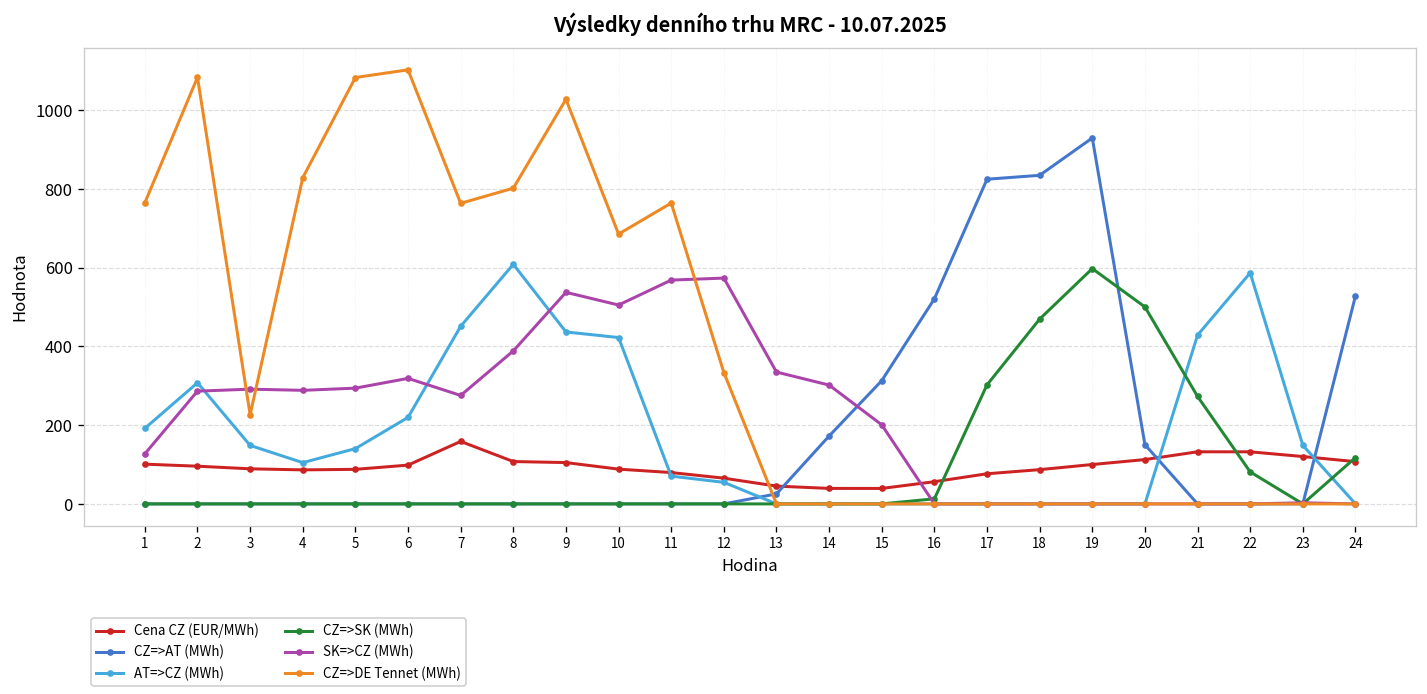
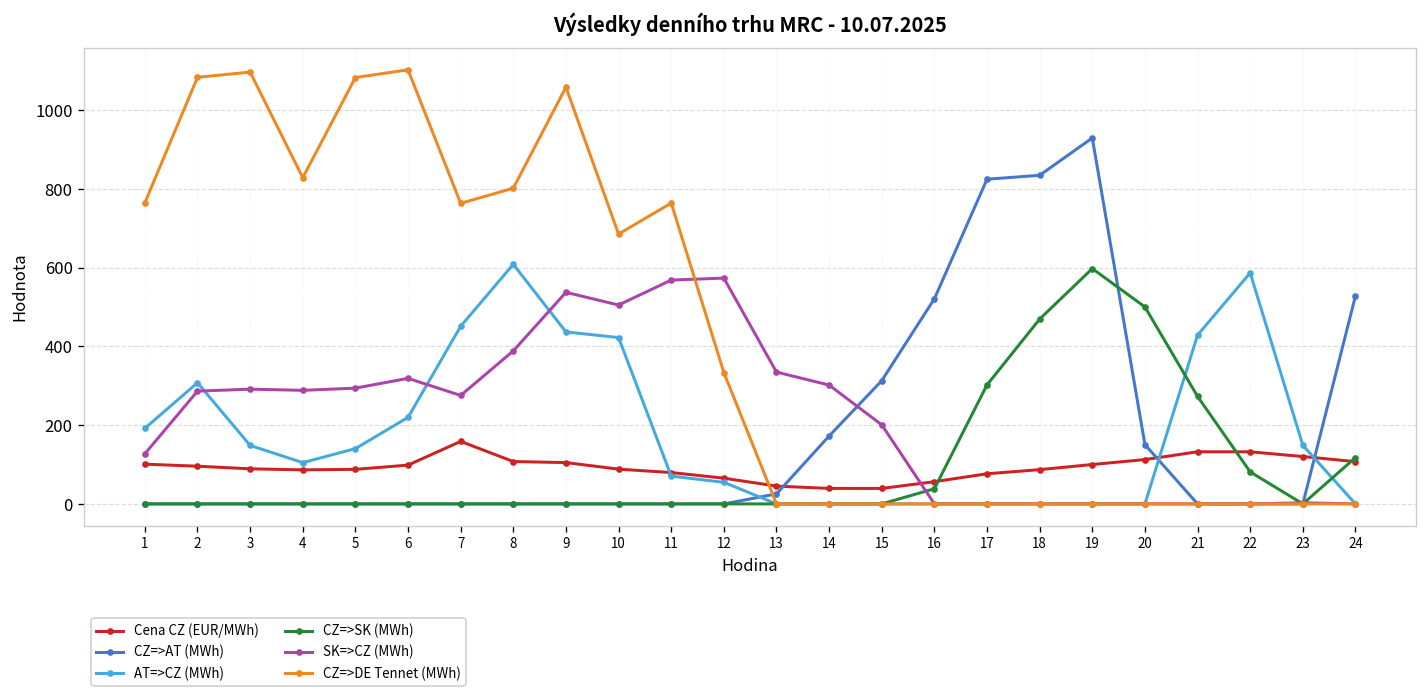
  {
    "Cena CZ (EUR/MWh)": {
      "1": 100,
      "2": 100,
      "3": 90,
      "4": 90,
      "5": 90,
      "6": 100,
      "7": 160,
      "8": 110,
      "9": 100,
      "10": 90,
      "11": 80,
      "12": 70,
      "13": 50,
      "14": 40,
      "15": 40,
      "16": 60,
      "17": 80,
      "18": 90,
      "19": 100,
      "20": 110,
      "21": 130,
      "22": 130,
      "23": 120,
      "24": 110
    },
    "CZ=>SK (MWh)": {
-     "16": 10,
+     "16": 40,
      "17": 300,
      "18": 470,
      "19": 600,
      "20": 500,
      "21": 270,
      "22": 80,
      "24": 120
    },
    "SK=>CZ (MWh)": {
      "1": 130,
      "2": 290,
      "3": 290,
      "4": 290,
      "5": 290,
      "6": 320,
      "7": 280,
      "8": 390,
      "9": 540,
      "10": 510,
      "11": 570,
      "12": 570,
      "13": 330,
      "14": 300,
      "15": 200
    },
    "CZ=>DE Tennet (MWh)": {
      "1": 760,
      "2": 1080,
-     "3": 230,
+     "3": 1100,
      "4": 830,
      "5": 1080,
      "6": 1100,
      "7": 760,
      "8": 800,
-     "9": 1030,
+     "9": 1060,
      "10": 690,
      "11": 760,
      "12": 330
    }
  }
